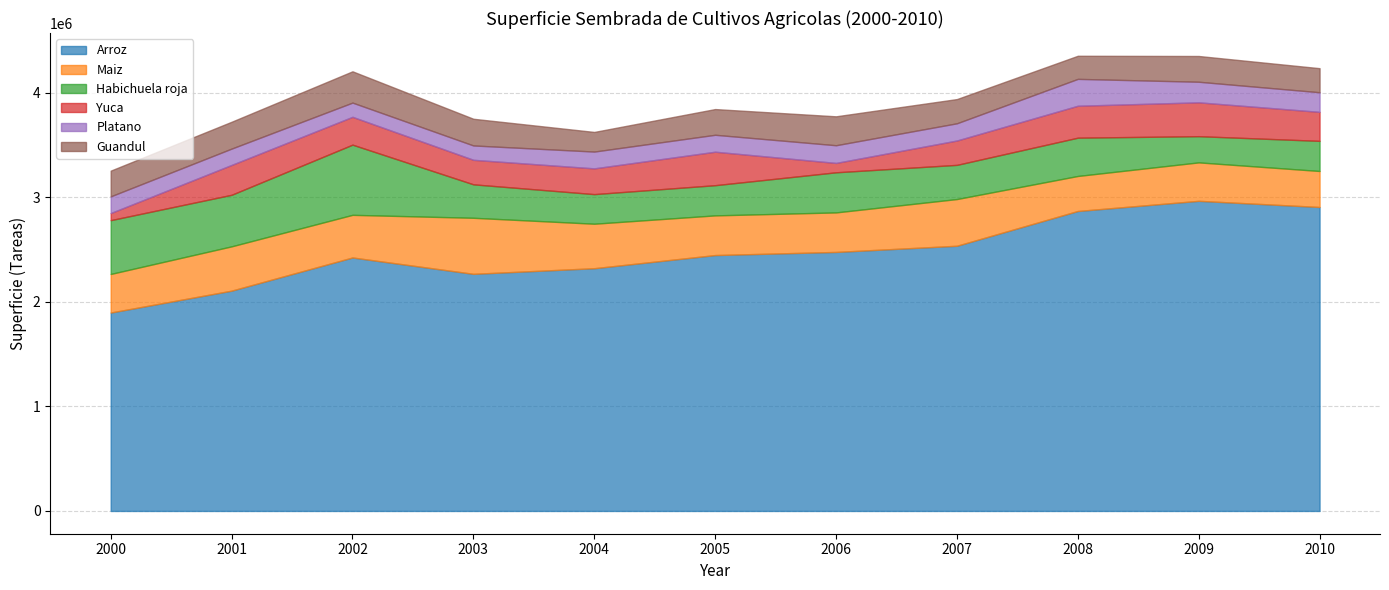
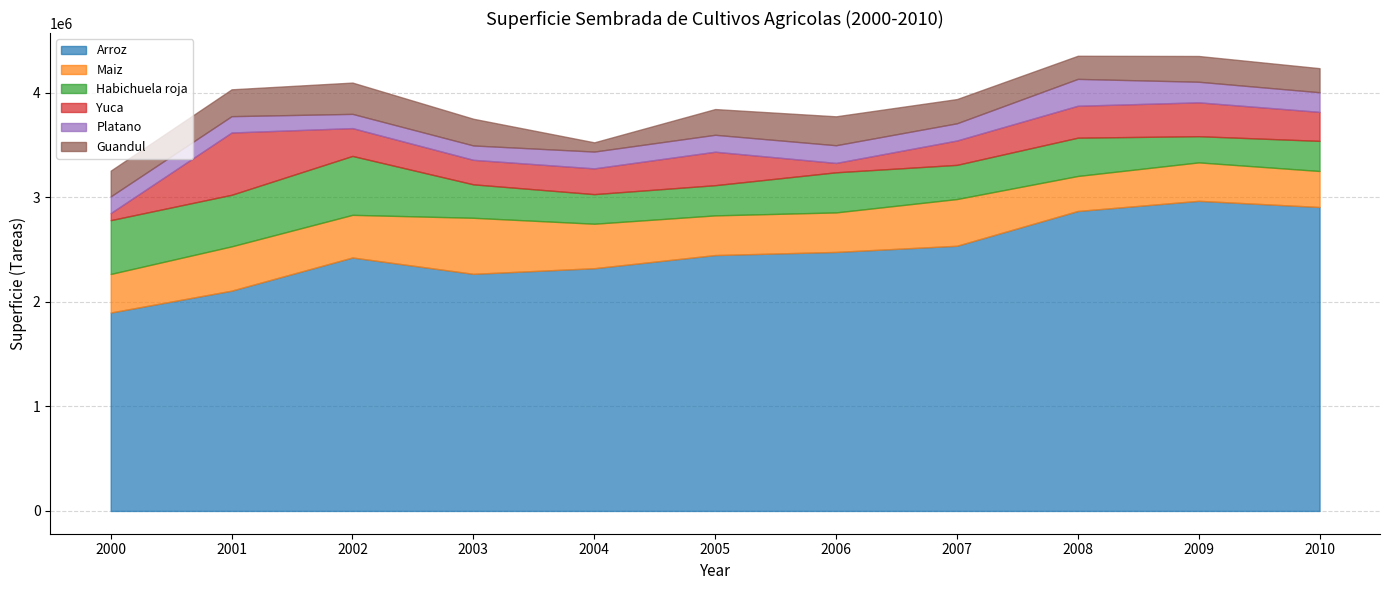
  {
    "Arroz": {
      "2000": 1900000,
      "2001": 2110000,
      "2002": 2420000,
      "2003": 2270000,
      "2004": 2320000,
      "2005": 2450000,
      "2006": 2480000,
      "2007": 2540000,
      "2008": 2870000,
      "2009": 2970000,
      "2010": 2910000
    },
    "Maiz": {
      "2000": 370000,
      "2001": 420000,
      "2002": 410000,
      "2003": 540000,
      "2004": 430000,
      "2005": 380000,
      "2006": 380000,
      "2007": 450000,
      "2008": 330000,
      "2009": 370000,
      "2010": 340000
    },
    "Habichuela roja": {
      "2000": 510000,
      "2001": 490000,
-     "2002": 670000,
+     "2002": 560000,
      "2003": 320000,
      "2004": 280000,
      "2005": 290000,
      "2006": 380000,
      "2007": 330000,
      "2008": 370000,
      "2009": 250000,
      "2010": 290000
    },
    "Yuca": {
      "2000": 70000,
-     "2001": 290000,
+     "2001": 600000,
      "2002": 270000,
      "2003": 230000,
      "2004": 250000,
      "2005": 320000,
      "2006": 90000,
      "2007": 230000,
      "2008": 310000,
      "2009": 320000,
      "2010": 280000
    },
    "Platano": {
      "2000": 160000,
      "2001": 160000,
      "2002": 140000,
      "2003": 140000,
      "2004": 160000,
      "2005": 160000,
      "2006": 170000,
      "2007": 160000,
      "2008": 260000,
      "2009": 200000,
      "2010": 190000
    },
    "Guandul": {
      "2000": 250000,
      "2001": 260000,
      "2002": 300000,
      "2003": 260000,
-     "2004": 190000,
+     "2004": 90000,
      "2005": 250000,
      "2006": 280000,
      "2007": 230000,
      "2008": 220000,
      "2009": 250000,
      "2010": 230000
    }
  }
